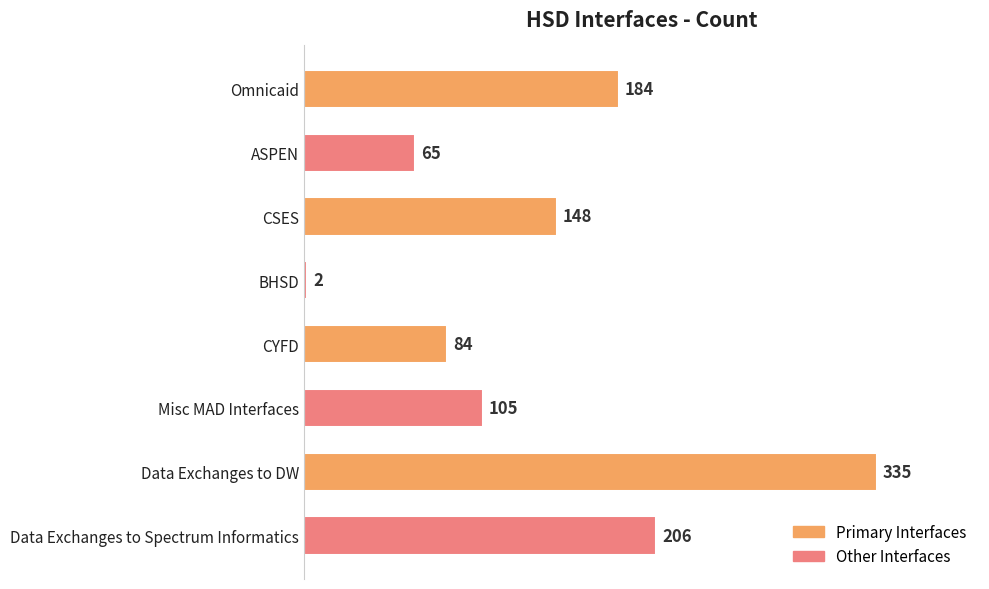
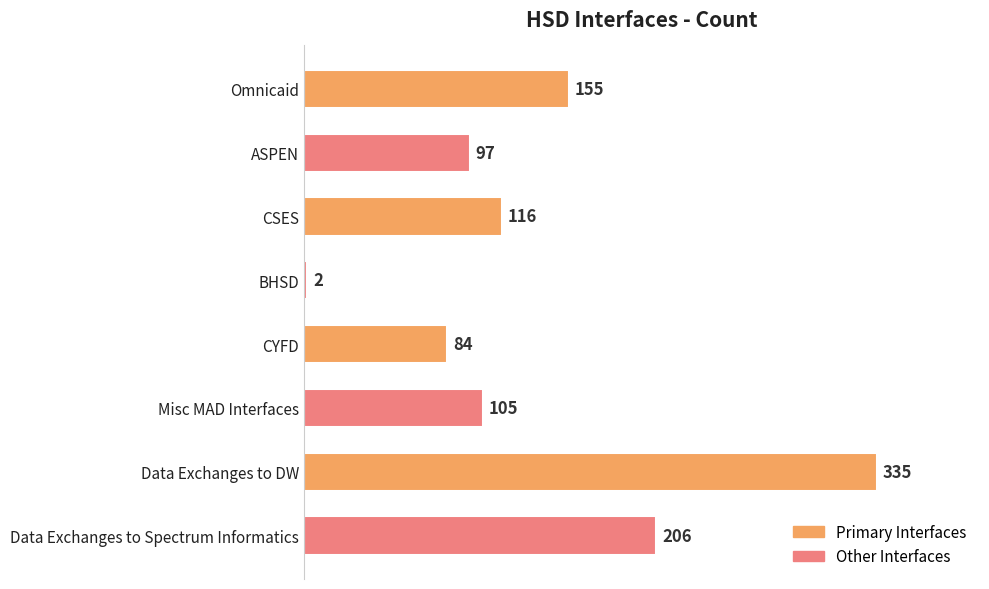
  {
-   "Omnicaid": 184,
-   "ASPEN": 65,
-   "CSES": 148,
+   "Omnicaid": 155,
+   "ASPEN": 97,
+   "CSES": 116,
    "BHSD": 2,
    "CYFD": 84,
    "Misc MAD Interfaces": 105,
    "Data Exchanges to DW": 335,
    "Data Exchanges to Spectrum Informatics": 206
  }
